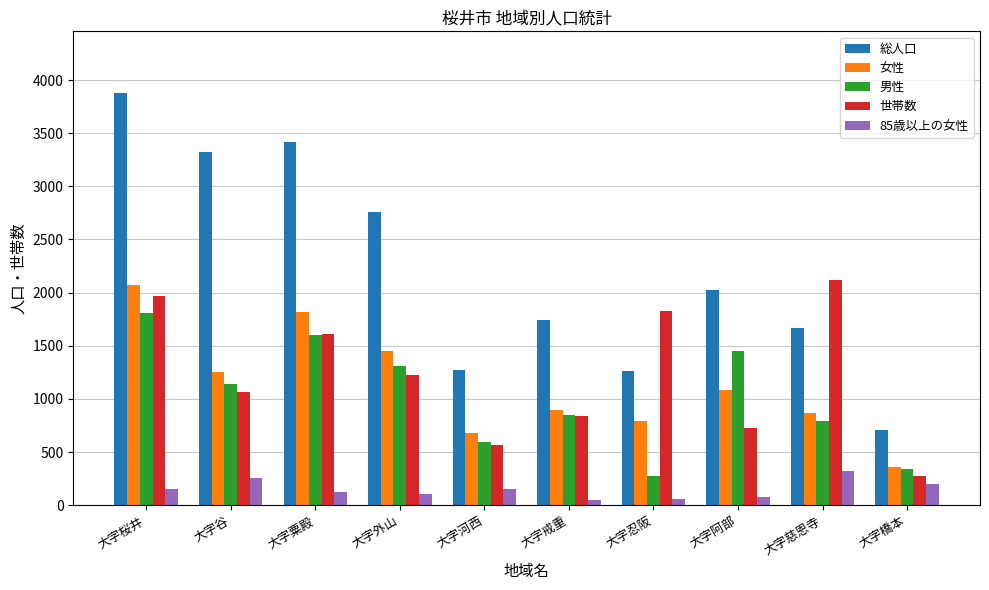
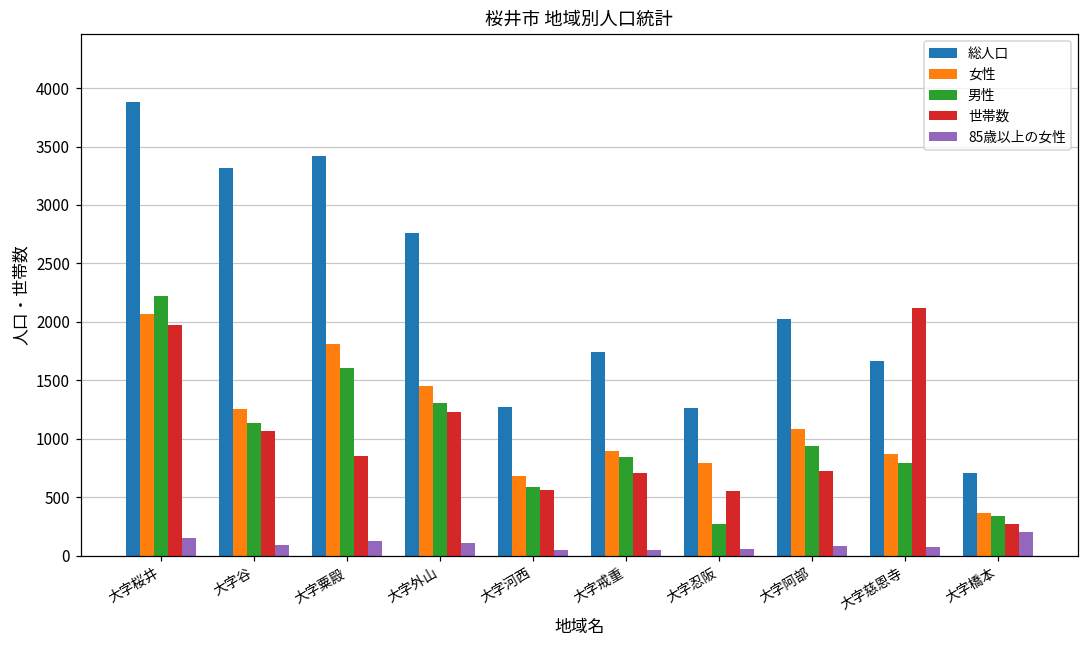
  {
    "総人口": {
      "大字桜井": 3880,
      "大字谷": 3320,
      "大字粟殿": 3420,
      "大字外山": 2760,
      "大字河西": 1270,
      "大字戒重": 1750,
      "大字忍阪": 1270,
      "大字阿部": 2030,
      "大字慈恩寺": 1670,
      "大字橋本": 710
    },
    "女性": {
      "大字桜井": 2070,
      "大字谷": 1250,
      "大字粟殿": 1810,
      "大字外山": 1450,
      "大字河西": 680,
      "大字戒重": 900,
      "大字忍阪": 790,
      "大字阿部": 1080,
      "大字慈恩寺": 870,
      "大字橋本": 360
    },
    "男性": {
-     "大字桜井": 1810,
+     "大字桜井": 2220,
      "大字谷": 1140,
      "大字粟殿": 1600,
      "大字外山": 1310,
      "大字河西": 590,
      "大字戒重": 850,
      "大字忍阪": 270,
-     "大字阿部": 1450,
+     "大字阿部": 940,
      "大字慈恩寺": 800,
      "大字橋本": 340
    },
    "世帯数": {
      "大字桜井": 1970,
      "大字谷": 1060,
-     "大字粟殿": 1610,
+     "大字粟殿": 850,
      "大字外山": 1230,
      "大字河西": 560,
-     "大字戒重": 840,
-     "大字忍阪": 1830,
+     "大字戒重": 710,
+     "大字忍阪": 550,
      "大字阿部": 730,
      "大字慈恩寺": 2120,
      "大字橋本": 280
    },
    "85歳以上の女性": {
      "大字桜井": 160,
-     "大字谷": 250,
+     "大字谷": 100,
      "大字粟殿": 130,
      "大字外山": 110,
-     "大字河西": 150,
+     "大字河西": 50,
      "大字戒重": 50,
      "大字忍阪": 60,
      "大字阿部": 80,
-     "大字慈恩寺": 320,
+     "大字慈恩寺": 80,
      "大字橋本": 200
    }
  }
